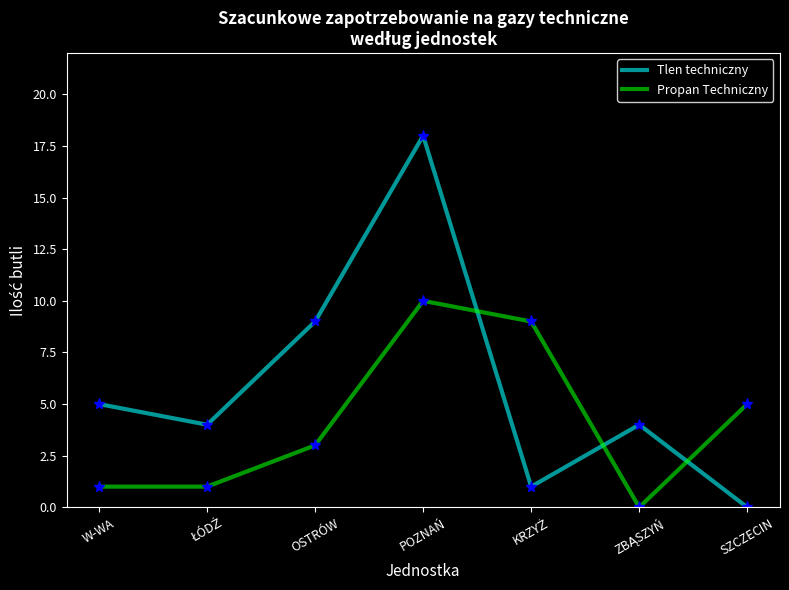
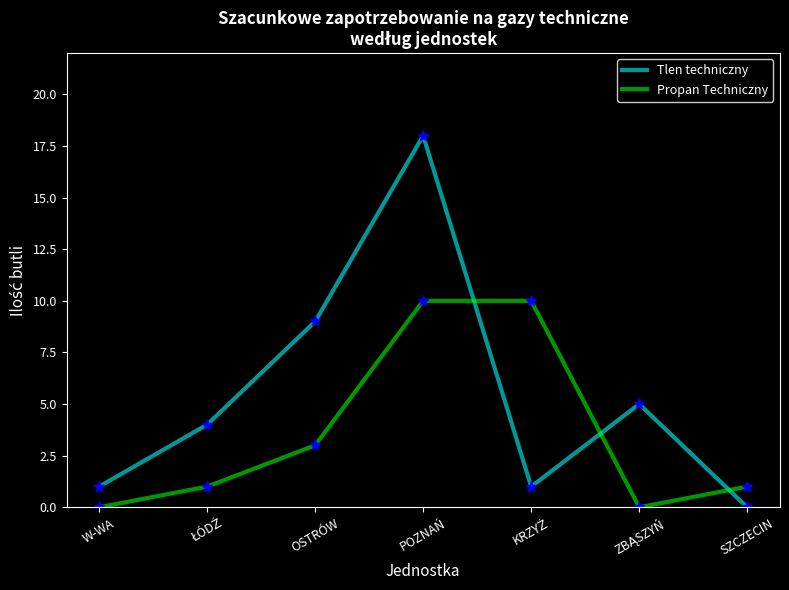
  {
    "Tlen techniczny": {
-     "W-WA": 5,
+     "W-WA": 1,
      "ŁÓDŹ": 4,
      "OSTRÓW": 9,
      "POZNAŃ": 18,
      "KRZYŻ": 1,
-     "ZBĄSZYŃ": 4,
+     "ZBĄSZYŃ": 5,
      "SZCZECIN": 0
    },
    "Propan Techniczny": {
-     "W-WA": 1,
+     "W-WA": 0,
      "ŁÓDŹ": 1,
      "OSTRÓW": 3,
      "POZNAŃ": 10,
-     "KRZYŻ": 9,
+     "KRZYŻ": 10,
      "ZBĄSZYŃ": 0,
-     "SZCZECIN": 5
+     "SZCZECIN": 1
    }
  }
